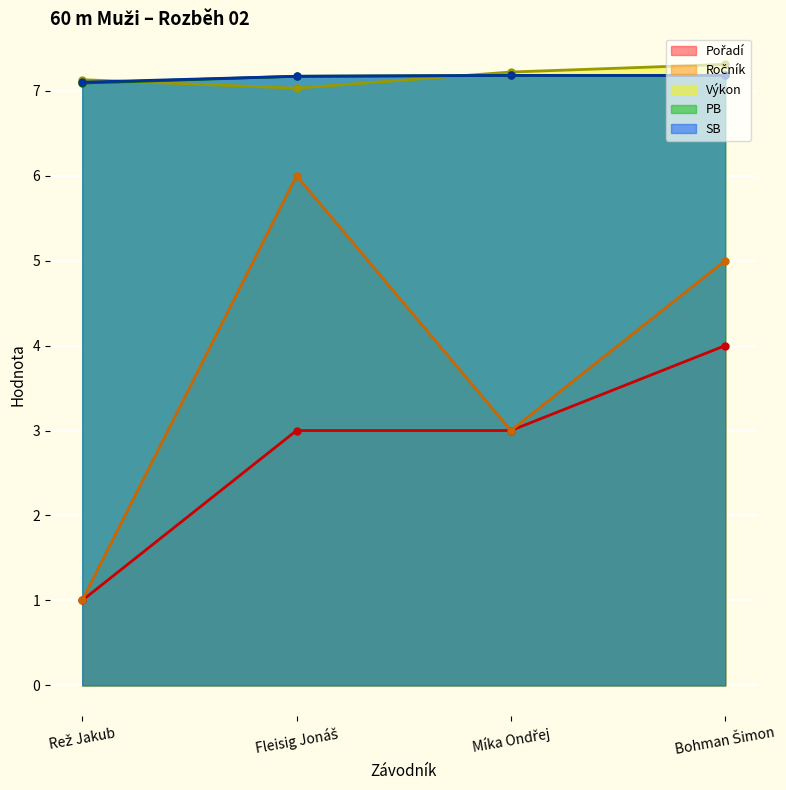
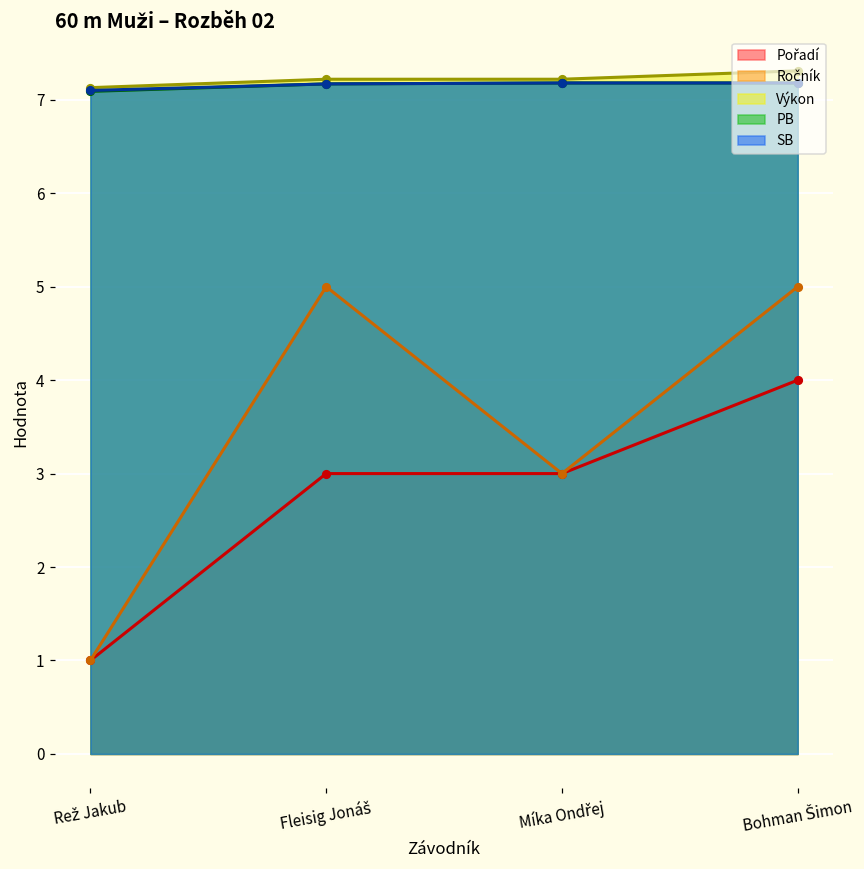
  {
    "Pořadí": {
      "Fleisig Jonáš": 3.0,
      "Bohman Šimon": 4.0
    },
    "Ročník": {
-     "Fleisig Jonáš": 6,
+     "Fleisig Jonáš": 5,
      "Bohman Šimon": 5
    },
    "Výkon": {
-     "Fleisig Jonáš": 7.0,
+     "Fleisig Jonáš": 7.2,
      "Míka Ondřej": 7.2
    }
  }
